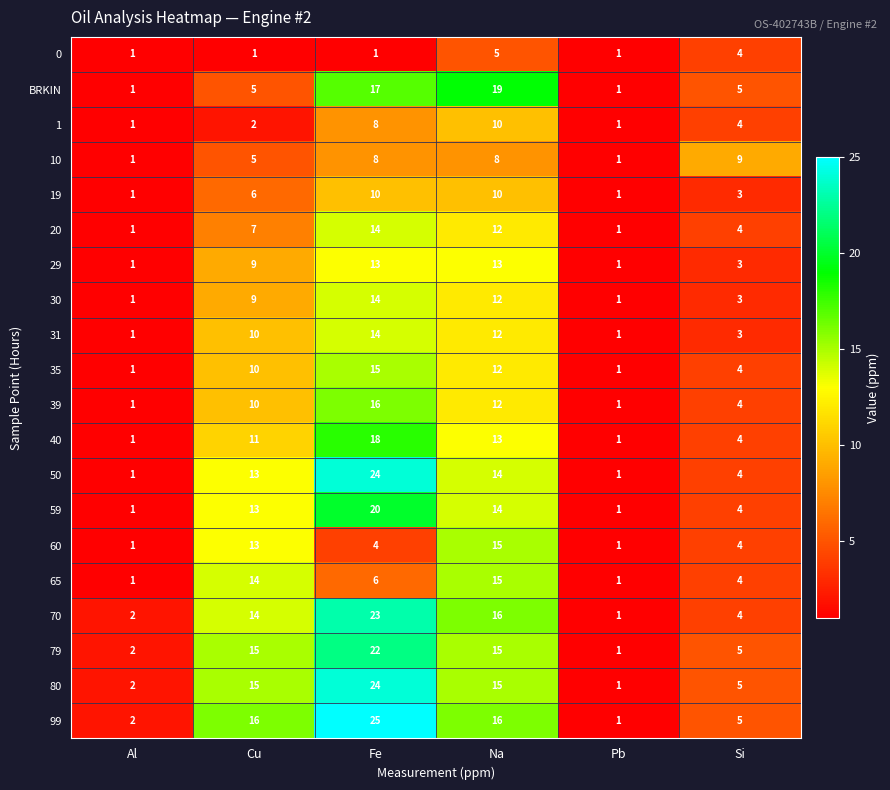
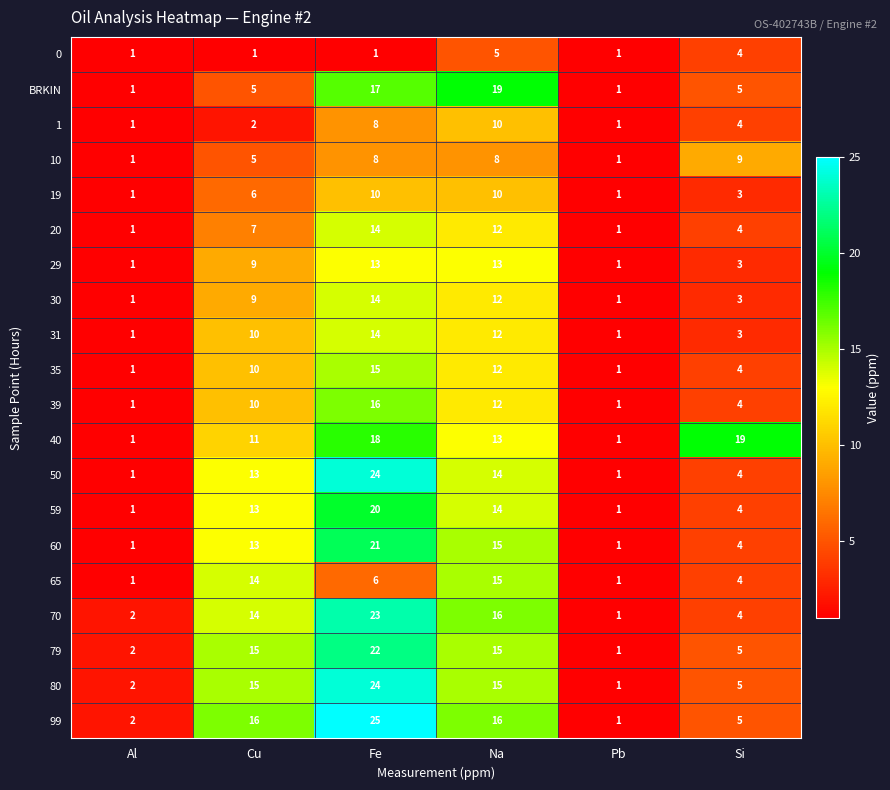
  {
    "0": {
      "Al": 1,
      "Cu": 1,
      "Fe": 1,
      "Na": 5,
      "Pb": 1,
      "Si": 4
    },
    "BRKIN": {
      "Al": 1,
      "Cu": 5,
      "Fe": 17,
      "Na": 19,
      "Pb": 1,
      "Si": 5
    },
    "1": {
      "Al": 1,
      "Cu": 2,
      "Fe": 8,
      "Na": 10,
      "Pb": 1,
      "Si": 4
    },
    "10": {
      "Al": 1,
      "Cu": 5,
      "Fe": 8,
      "Na": 8,
      "Pb": 1,
      "Si": 9
    },
    "19": {
      "Al": 1,
      "Cu": 6,
      "Fe": 10,
      "Na": 10,
      "Pb": 1,
      "Si": 3
    },
    "20": {
      "Al": 1,
      "Cu": 7,
      "Fe": 14,
      "Na": 12,
      "Pb": 1,
      "Si": 4
    },
    "29": {
      "Al": 1,
      "Cu": 9,
      "Fe": 13,
      "Na": 13,
      "Pb": 1,
      "Si": 3
    },
    "30": {
      "Al": 1,
      "Cu": 9,
      "Fe": 14,
      "Na": 12,
      "Pb": 1,
      "Si": 3
    },
    "31": {
      "Al": 1,
      "Cu": 10,
      "Fe": 14,
      "Na": 12,
      "Pb": 1,
      "Si": 3
    },
    "35": {
      "Al": 1,
      "Cu": 10,
      "Fe": 15,
      "Na": 12,
      "Pb": 1,
      "Si": 4
    },
    "39": {
      "Al": 1,
      "Cu": 10,
      "Fe": 16,
      "Na": 12,
      "Pb": 1,
      "Si": 4
    },
    "40": {
      "Al": 1,
      "Cu": 11,
      "Fe": 18,
      "Na": 13,
      "Pb": 1,
-     "Si": 4
+     "Si": 19
    },
    "50": {
      "Al": 1,
      "Cu": 13,
      "Fe": 24,
      "Na": 14,
      "Pb": 1,
      "Si": 4
    },
    "59": {
      "Al": 1,
      "Cu": 13,
      "Fe": 20,
      "Na": 14,
      "Pb": 1,
      "Si": 4
    },
    "60": {
      "Al": 1,
      "Cu": 13,
-     "Fe": 4,
+     "Fe": 21,
      "Na": 15,
      "Pb": 1,
      "Si": 4
    },
    "65": {
      "Al": 1,
      "Cu": 14,
      "Fe": 6,
      "Na": 15,
      "Pb": 1,
      "Si": 4
    },
    "70": {
      "Al": 2,
      "Cu": 14,
      "Fe": 23,
      "Na": 16,
      "Pb": 1,
      "Si": 4
    },
    "79": {
      "Al": 2,
      "Cu": 15,
      "Fe": 22,
      "Na": 15,
      "Pb": 1,
      "Si": 5
    },
    "80": {
      "Al": 2,
      "Cu": 15,
      "Fe": 24,
      "Na": 15,
      "Pb": 1,
      "Si": 5
    },
    "99": {
      "Al": 2,
      "Cu": 16,
      "Fe": 25,
      "Na": 16,
      "Pb": 1,
      "Si": 5
    }
  }
